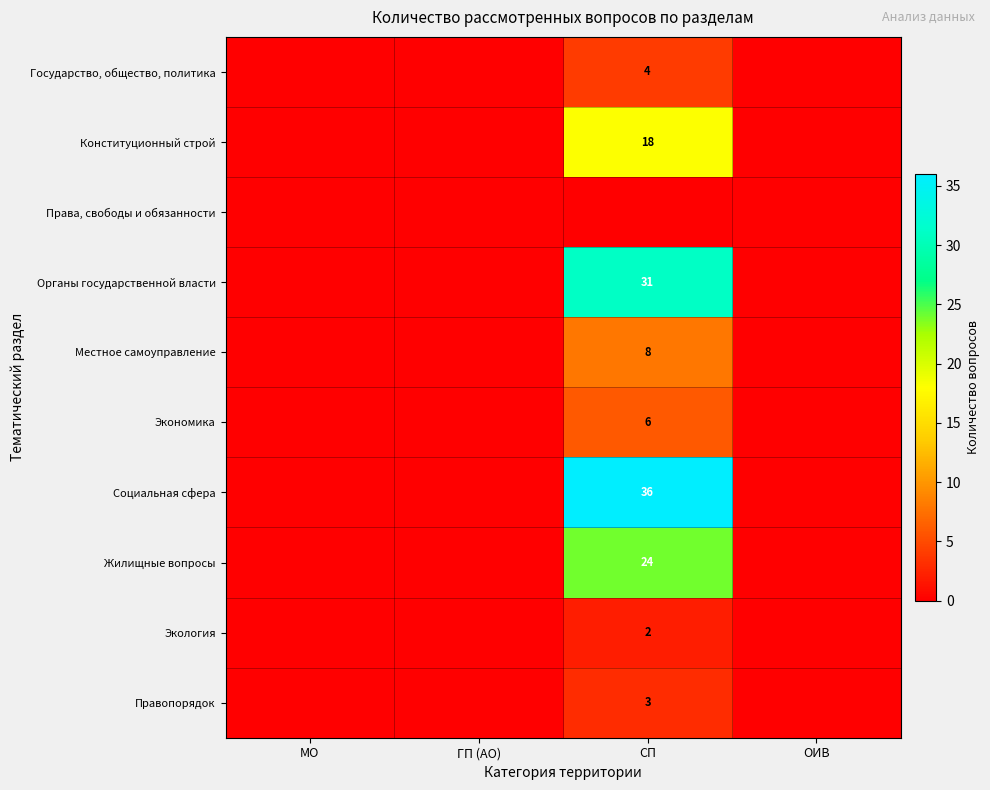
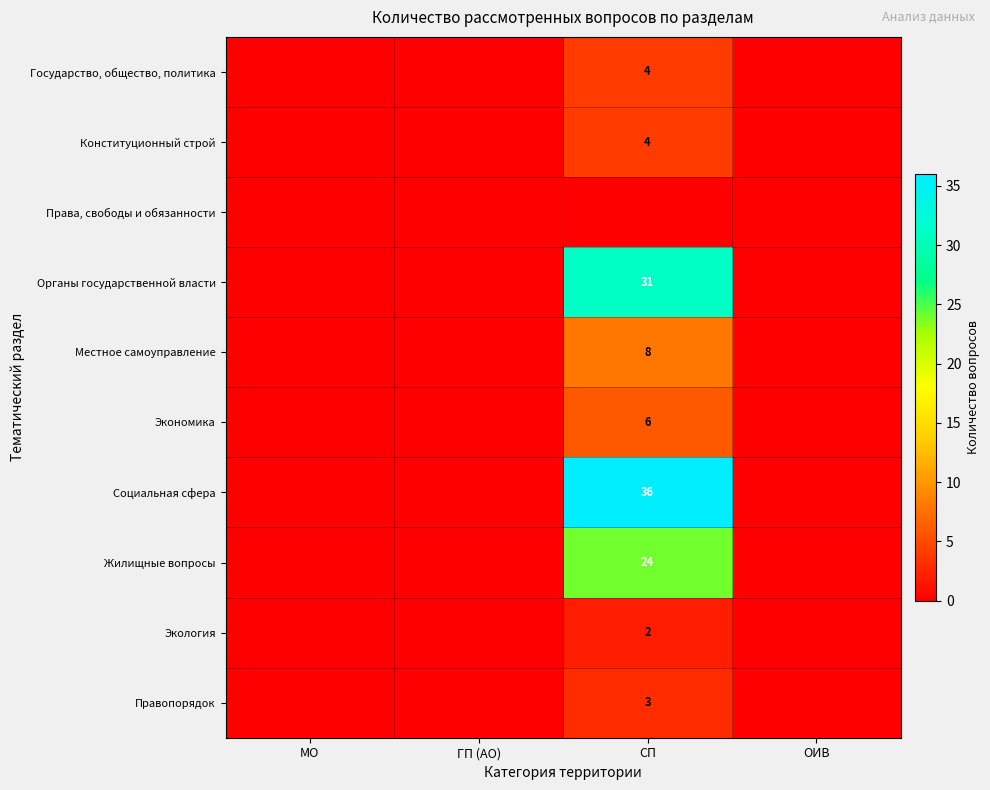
  {
    "Государство, общество, политика": {
      "СП": 4
    },
    "Конституционный строй": {
-     "СП": 18
+     "СП": 4
    },
    "Органы государственной власти": {
      "СП": 31
    },
    "Местное самоуправление": {
      "СП": 8
    },
    "Экономика": {
      "СП": 6
    },
    "Социальная сфера": {
      "СП": 36
    },
    "Жилищные вопросы": {
      "СП": 24
    },
    "Экология": {
      "СП": 2
    },
    "Правопорядок": {
      "СП": 3
    }
  }
